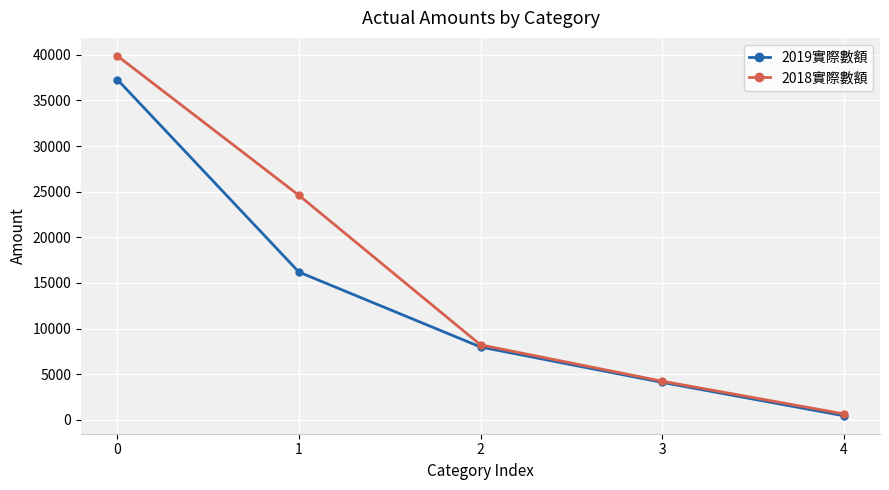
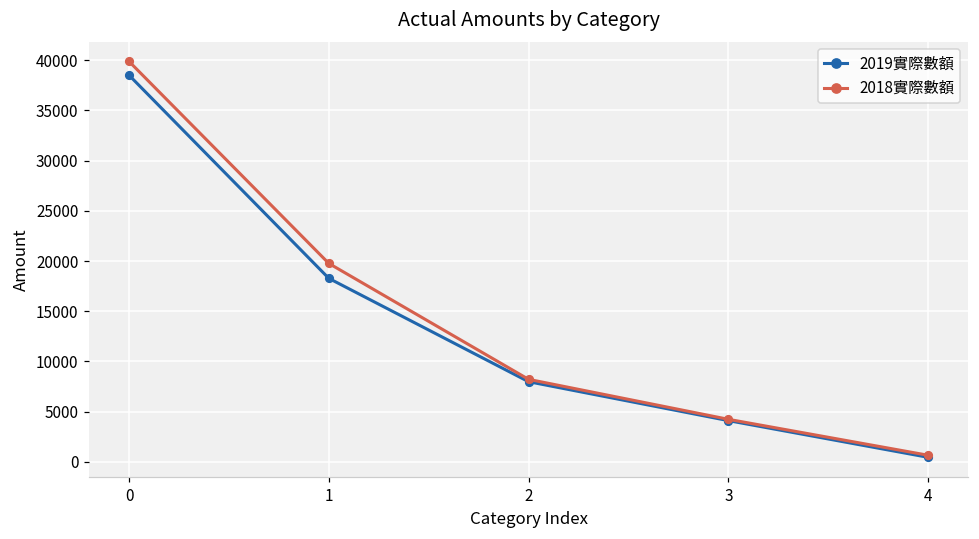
  {
    "2019實際數額": {
-     "0": 37000,
-     "1": 16000
+     "0": 39000,
+     "1": 18000
    },
    "2018實際數額": {
      "0": 40000,
-     "1": 25000
+     "1": 20000
    }
  }
